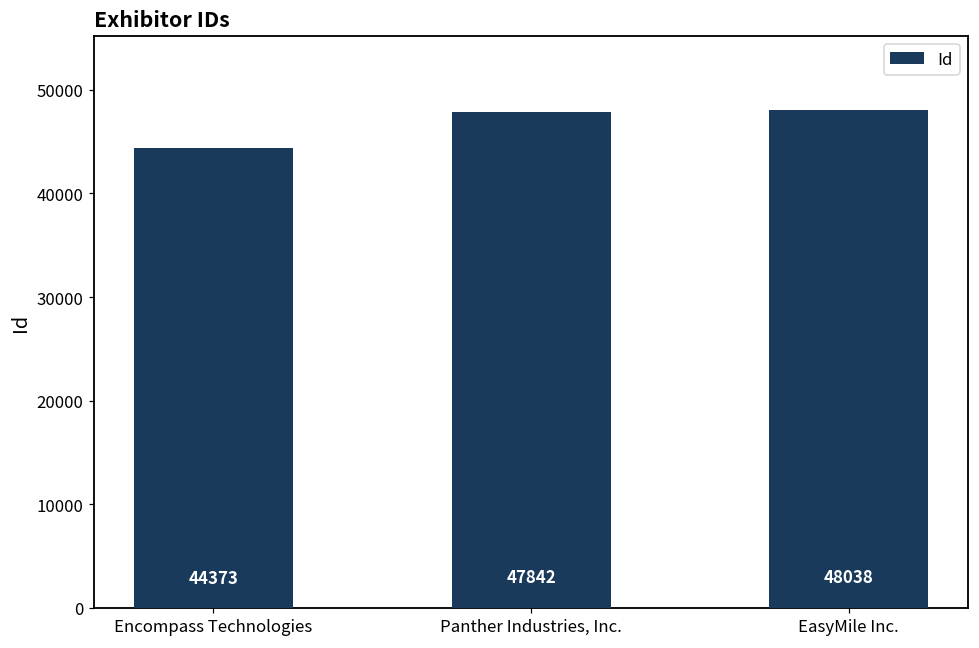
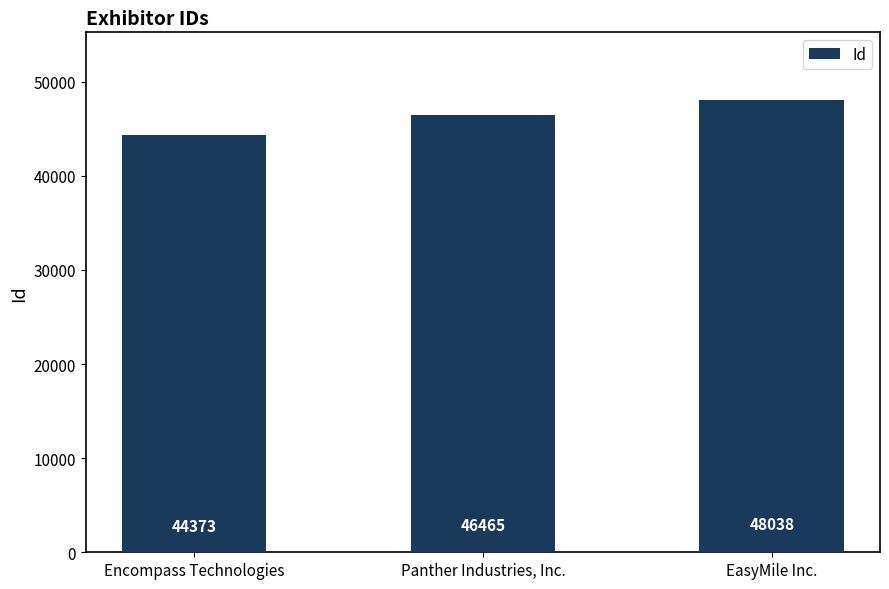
  {
    "Encompass Technologies": 44373,
-   "Panther Industries, Inc.": 47842,
+   "Panther Industries, Inc.": 46465,
    "EasyMile Inc.": 48038
  }
